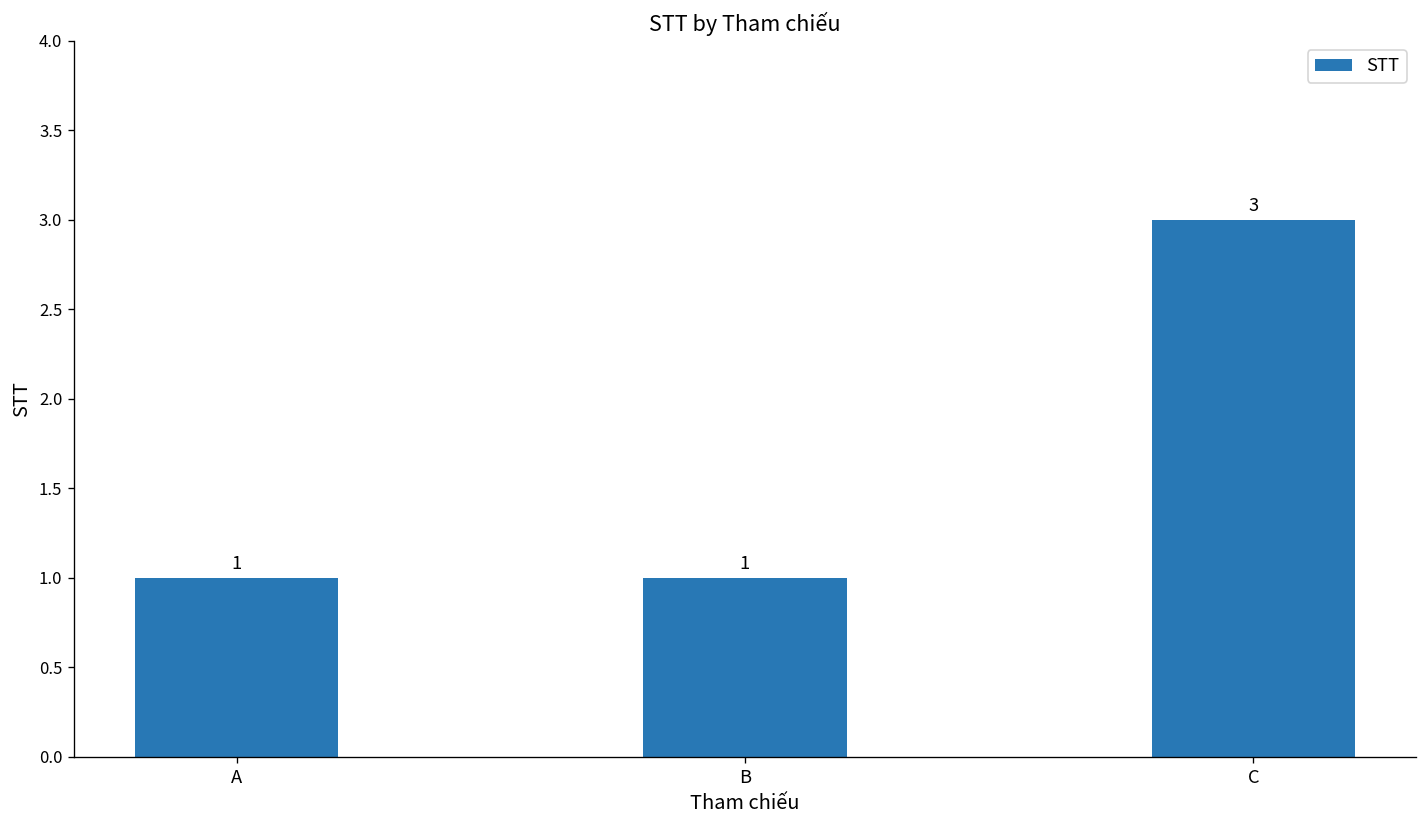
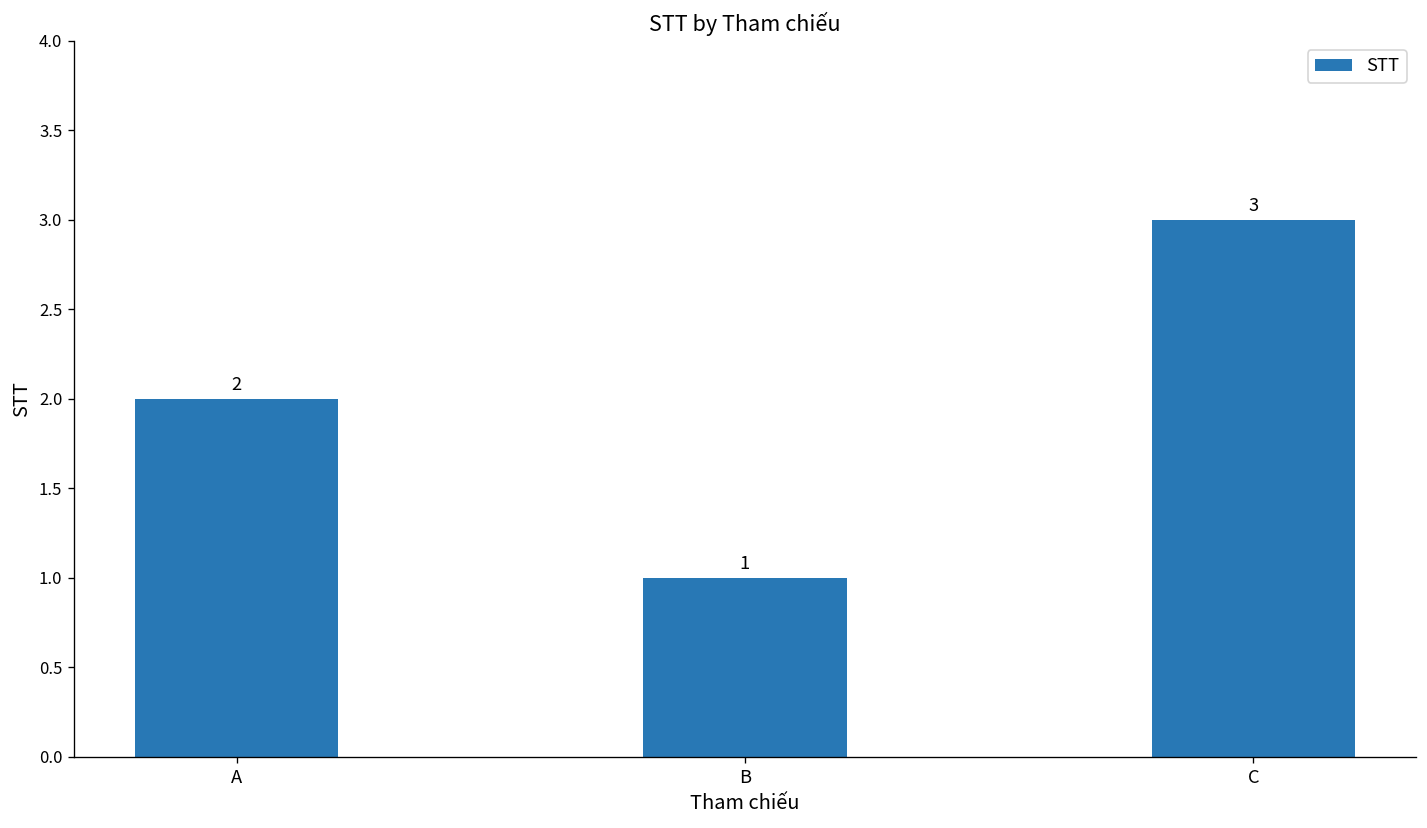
  {
-   "A": 1,
+   "A": 2,
    "B": 1,
    "C": 3
  }
